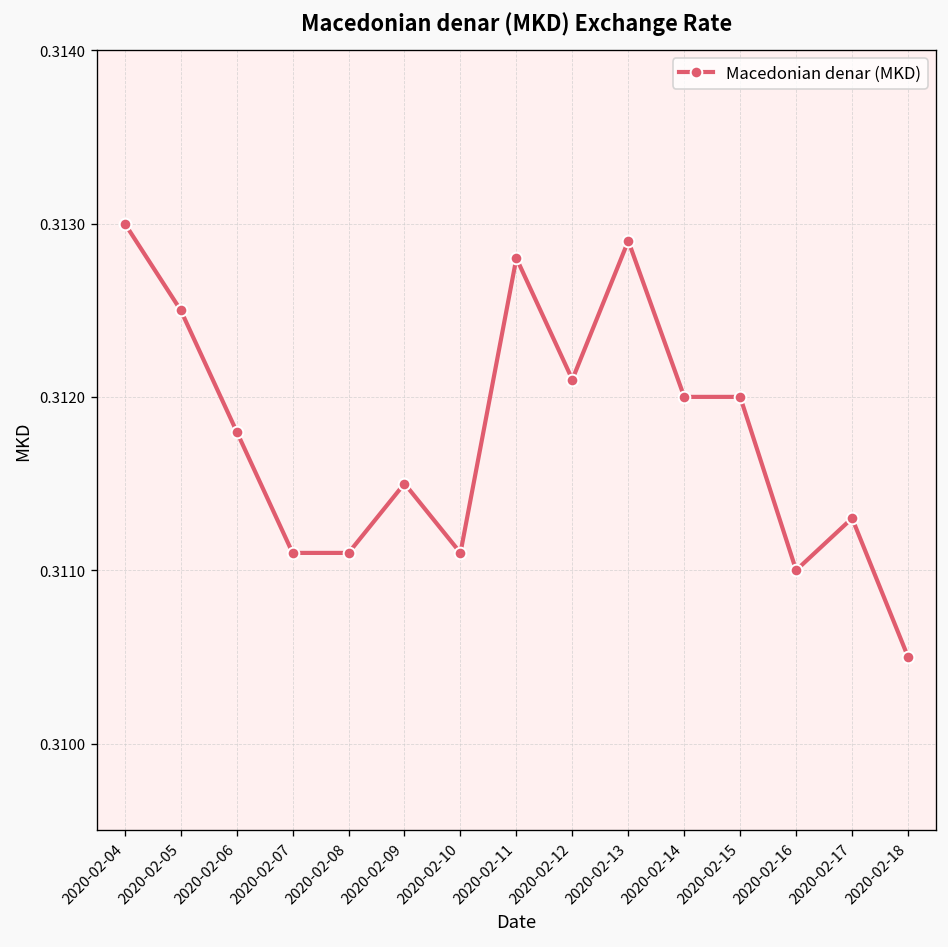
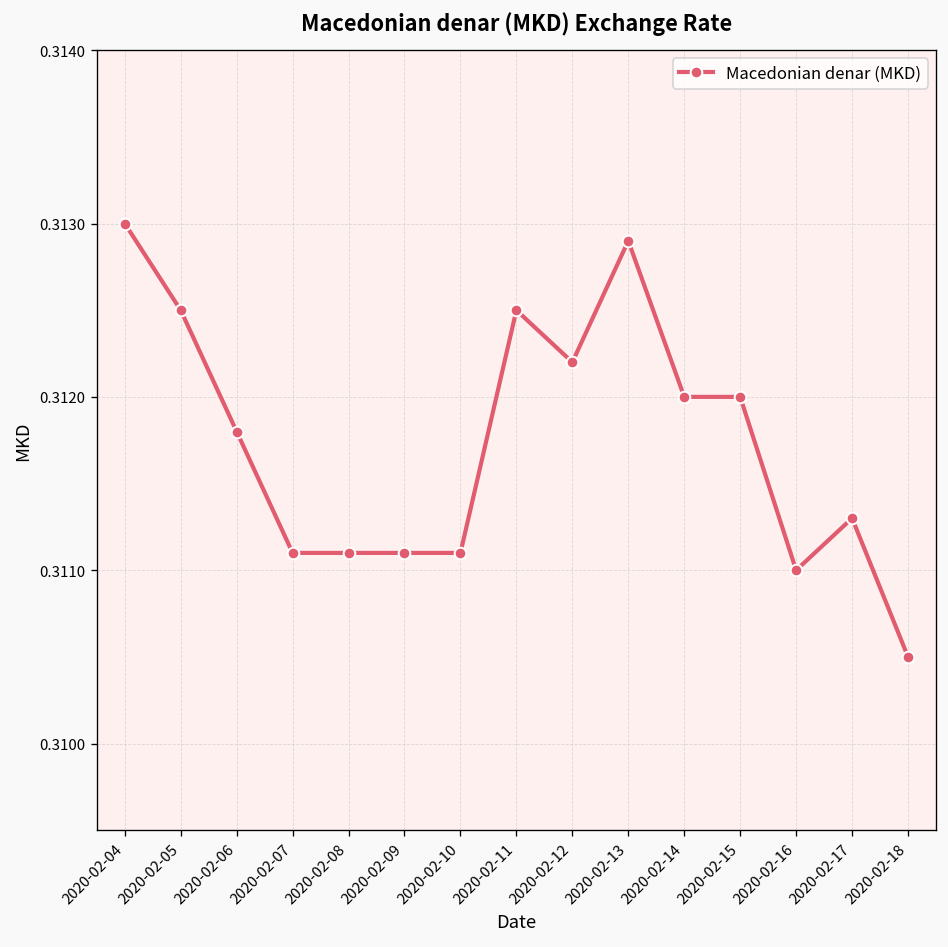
  {
    "2020-02-04": 0.3130,
    "2020-02-05": 0.3125,
    "2020-02-06": 0.3118,
    "2020-02-07": 0.3111,
    "2020-02-08": 0.3111,
-   "2020-02-09": 0.3115,
+   "2020-02-09": 0.3111,
    "2020-02-10": 0.3111,
-   "2020-02-11": 0.3128,
-   "2020-02-12": 0.3121,
+   "2020-02-11": 0.3125,
+   "2020-02-12": 0.3122,
    "2020-02-13": 0.3129,
    "2020-02-14": 0.3120,
    "2020-02-15": 0.3120,
    "2020-02-16": 0.3110,
    "2020-02-17": 0.3113,
    "2020-02-18": 0.3105
  }
